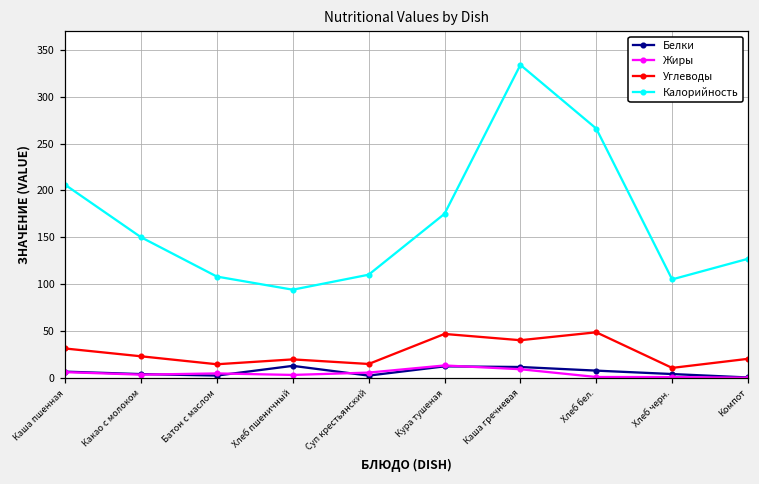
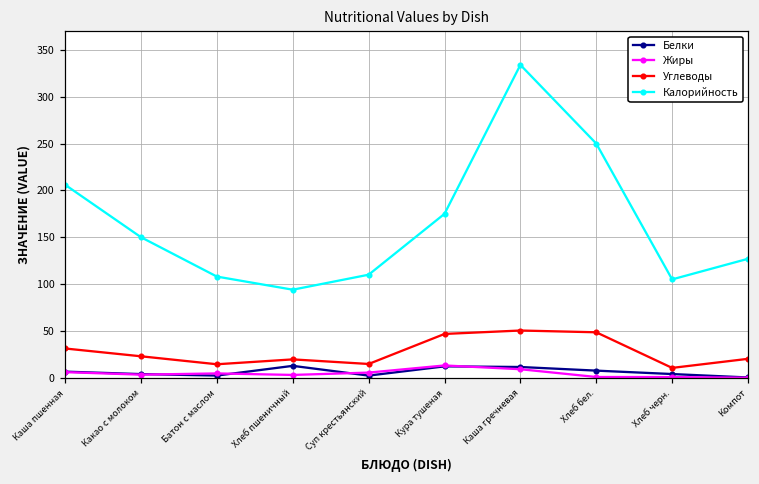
  {
    "Белки": {
      "Хлеб пшеничный": 10,
      "Суп крестьянский": 0,
      "Хлеб бел.": 10,
      "Хлеб черн.": 0
    },
    "Жиры": {
      "Хлеб пшеничный": 0,
      "Суп крестьянский": 10,
      "Хлеб бел.": 0,
      "Хлеб черн.": 0
    },
    "Углеводы": {
      "Каша пшенная": 30,
      "Какао с молоком": 20,
      "Батон с маслом": 10,
      "Хлеб пшеничный": 20,
      "Суп крестьянский": 10,
      "Кура тушеная": 50,
-     "Каша гречневая": 40,
+     "Каша гречневая": 50,
      "Хлеб бел.": 50,
      "Хлеб черн.": 10,
      "Компот": 20
    },
    "Калорийность": {
      "Каша пшенная": 210,
      "Какао с молоком": 150,
      "Батон с маслом": 110,
      "Хлеб пшеничный": 90,
      "Суп крестьянский": 110,
      "Кура тушеная": 180,
      "Каша гречневая": 330,
-     "Хлеб бел.": 270,
+     "Хлеб бел.": 250,
      "Хлеб черн.": 110,
      "Компот": 130
    }
  }
